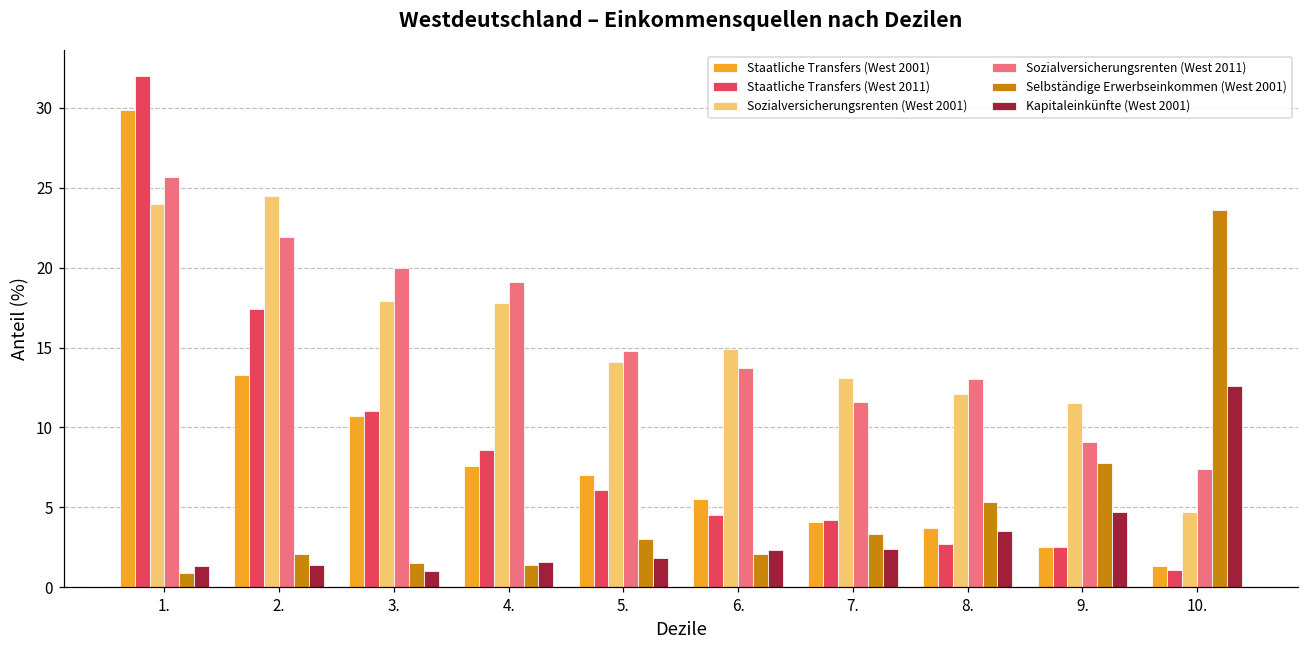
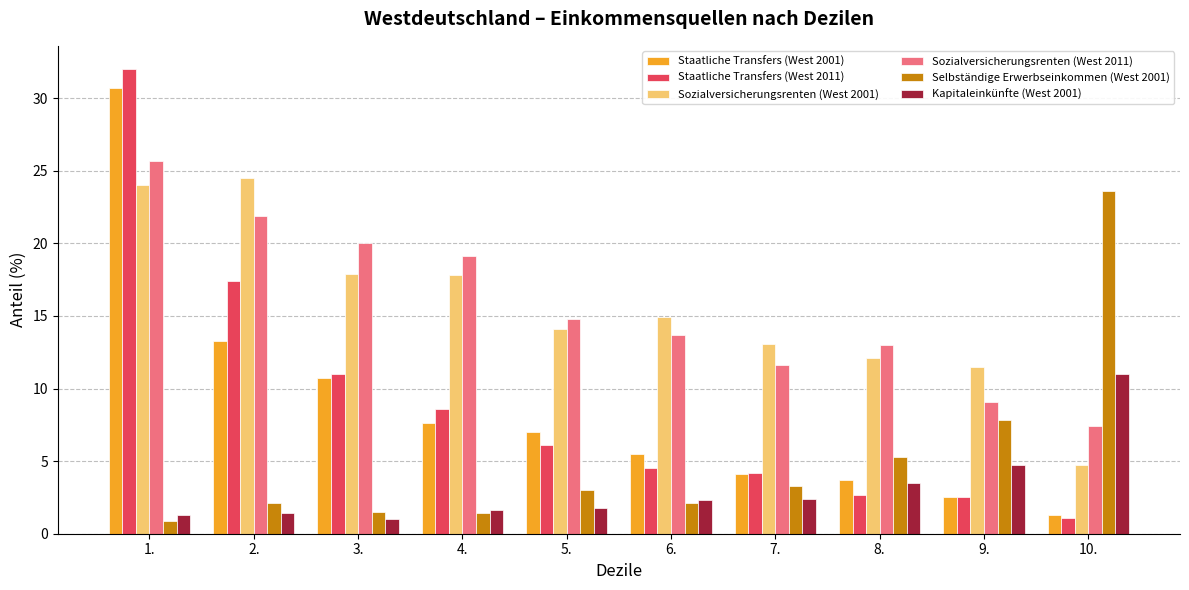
  {
    "Staatliche Transfers (West 2001)": {
-     "1.": 29.9,
+     "1.": 30.7,
      "2.": 13.3,
      "3.": 10.7,
      "4.": 7.6,
      "5.": 7.0,
      "6.": 5.5,
      "7.": 4.1,
      "8.": 3.7,
      "9.": 2.5,
      "10.": 1.3
    },
    "Sozialversicherungsrenten (West 2001)": {
      "1.": 24.0,
      "2.": 24.5,
      "3.": 17.9,
      "4.": 17.8,
      "5.": 14.1,
      "6.": 14.9,
      "7.": 13.1,
      "8.": 12.1,
      "9.": 11.5,
      "10.": 4.7
    },
    "Selbständige Erwerbseinkommen (West 2001)": {
      "1.": 0.9,
      "2.": 2.1,
      "3.": 1.5,
      "4.": 1.4,
      "5.": 3.0,
      "6.": 2.1,
      "7.": 3.3,
      "8.": 5.3,
      "9.": 7.8,
      "10.": 23.6
    },
    "Kapitaleinkünfte (West 2001)": {
      "1.": 1.3,
      "2.": 1.4,
      "3.": 1.0,
      "4.": 1.6,
      "5.": 1.8,
      "6.": 2.3,
      "7.": 2.4,
      "8.": 3.5,
      "9.": 4.7,
-     "10.": 12.6
+     "10.": 11.0
    }
  }
